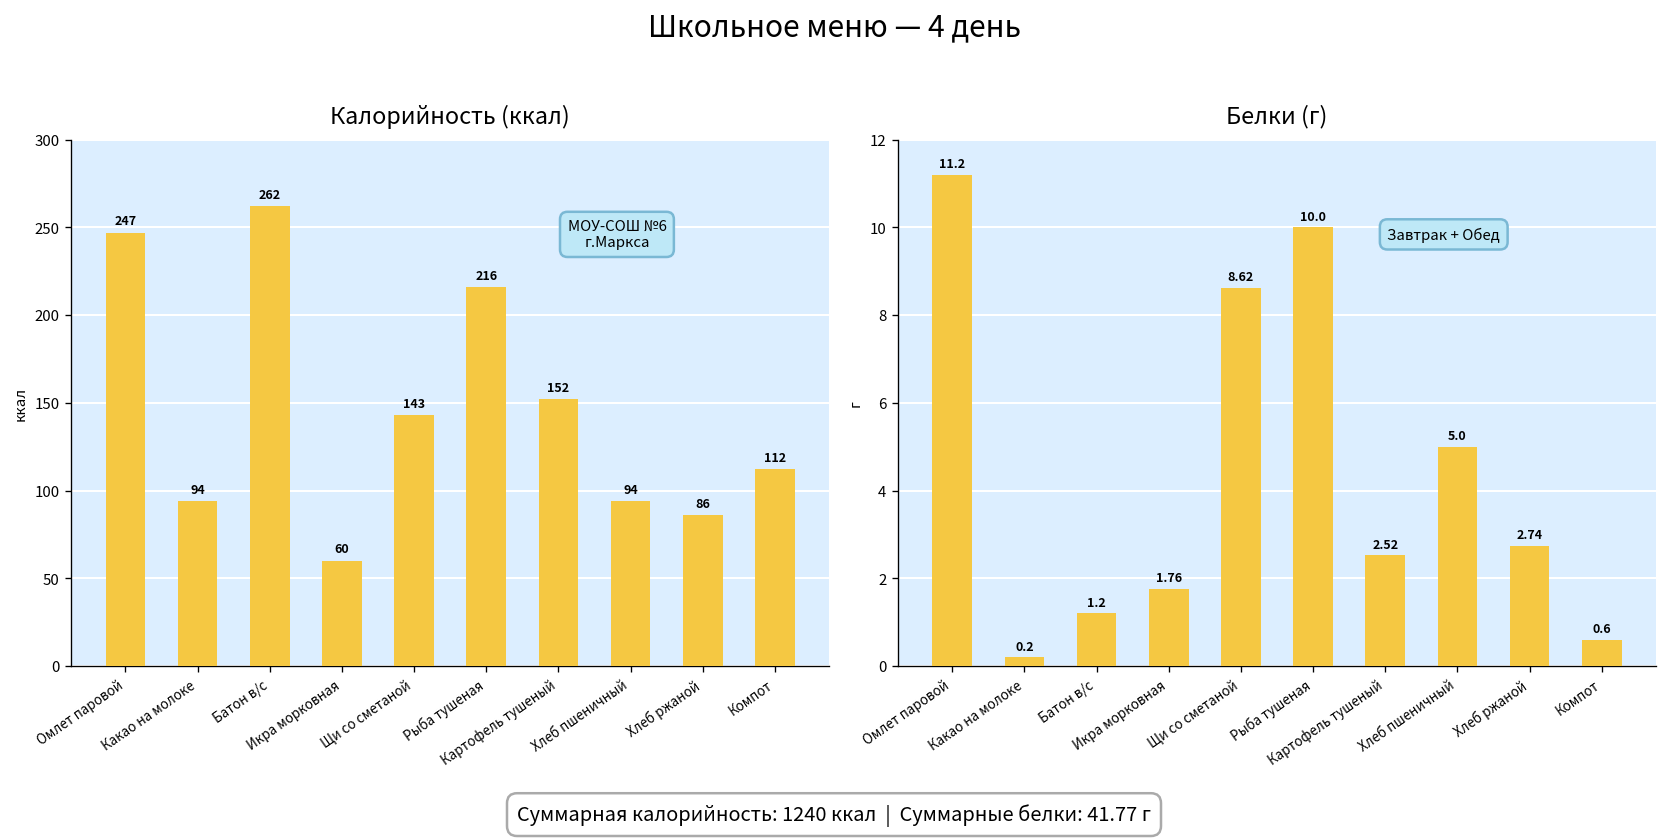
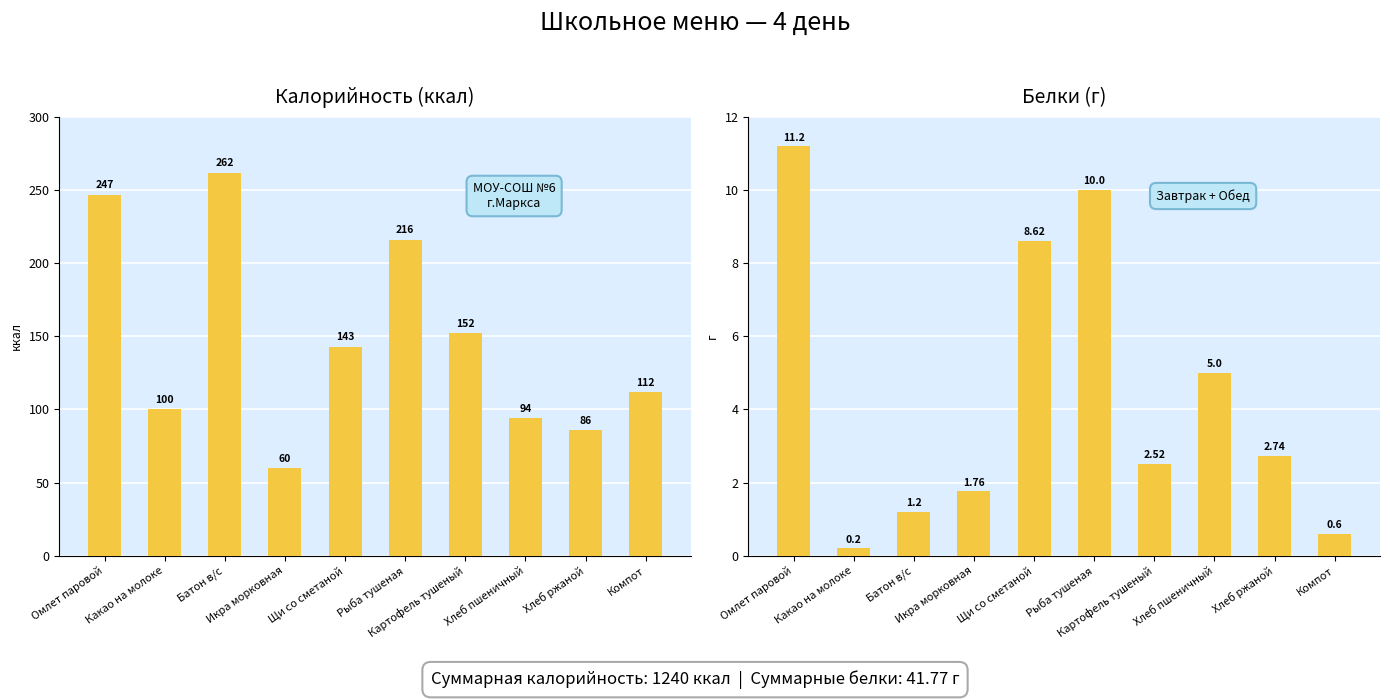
  {
    "Калорийность (ккал)": {
      "Омлет паровой": 247,
-     "Какао на молоке": 94,
+     "Какао на молоке": 100,
      "Батон в/с": 262,
      "Икра морковная": 60,
      "Щи со сметаной": 143,
      "Рыба тушеная": 216,
      "Картофель тушеный": 152,
      "Хлеб пшеничный": 94,
      "Хлеб ржаной": 86,
      "Компот": 112
    },
    "Белки (г)": {
      "Омлет паровой": 11.2,
      "Какао на молоке": 0.2,
      "Батон в/с": 1.2,
      "Икра морковная": 1.76,
      "Щи со сметаной": 8.62,
      "Рыба тушеная": 10.0,
      "Картофель тушеный": 2.52,
      "Хлеб пшеничный": 5.0,
      "Хлеб ржаной": 2.74,
      "Компот": 0.6
    }
  }
